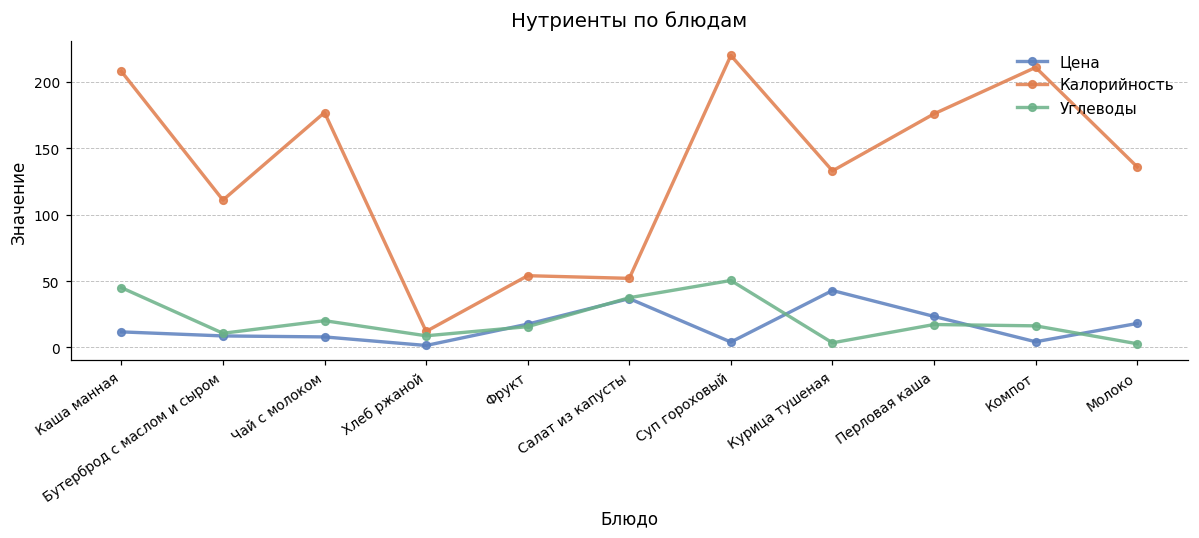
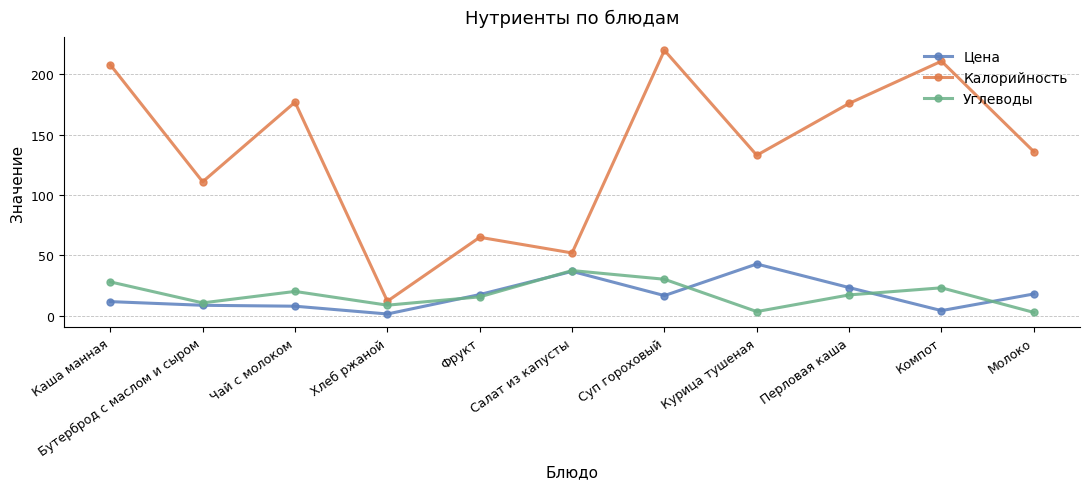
  {
    "Цена": {
      "Каша манная": 12,
      "Чай с молоком": 8,
      "Хлеб ржаной": 1,
-     "Суп гороховый": 4,
+     "Суп гороховый": 17,
      "Курица тушеная": 43,
      "Перловая каша": 23,
      "Компот": 4,
      "Молоко": 18
    },
    "Калорийность": {
      "Каша манная": 208,
      "Бутерброд с маслом и сыром": 111,
      "Чай с молоком": 177,
      "Хлеб ржаной": 12,
-     "Фрукт": 54,
+     "Фрукт": 65,
      "Салат из капусты": 52,
      "Суп гороховый": 220,
      "Курица тушеная": 133,
      "Перловая каша": 176,
      "Компот": 211,
      "Молоко": 136
    },
    "Углеводы": {
-     "Каша манная": 45,
+     "Каша манная": 28,
      "Чай с молоком": 20,
      "Хлеб ржаной": 9,
-     "Суп гороховый": 50,
+     "Суп гороховый": 30,
      "Курица тушеная": 3,
      "Перловая каша": 17,
-     "Компот": 16,
+     "Компот": 23,
      "Молоко": 3
    }
  }
